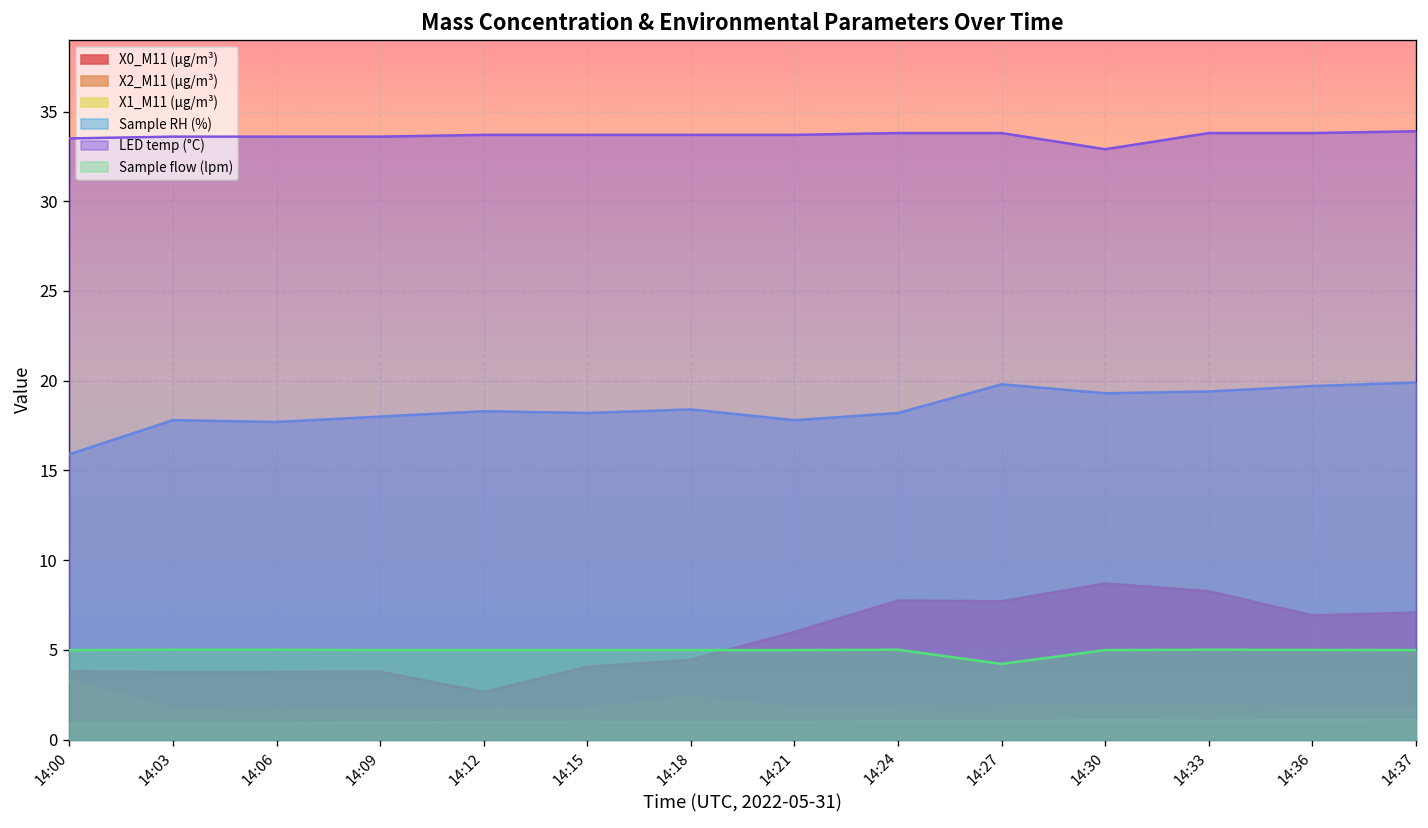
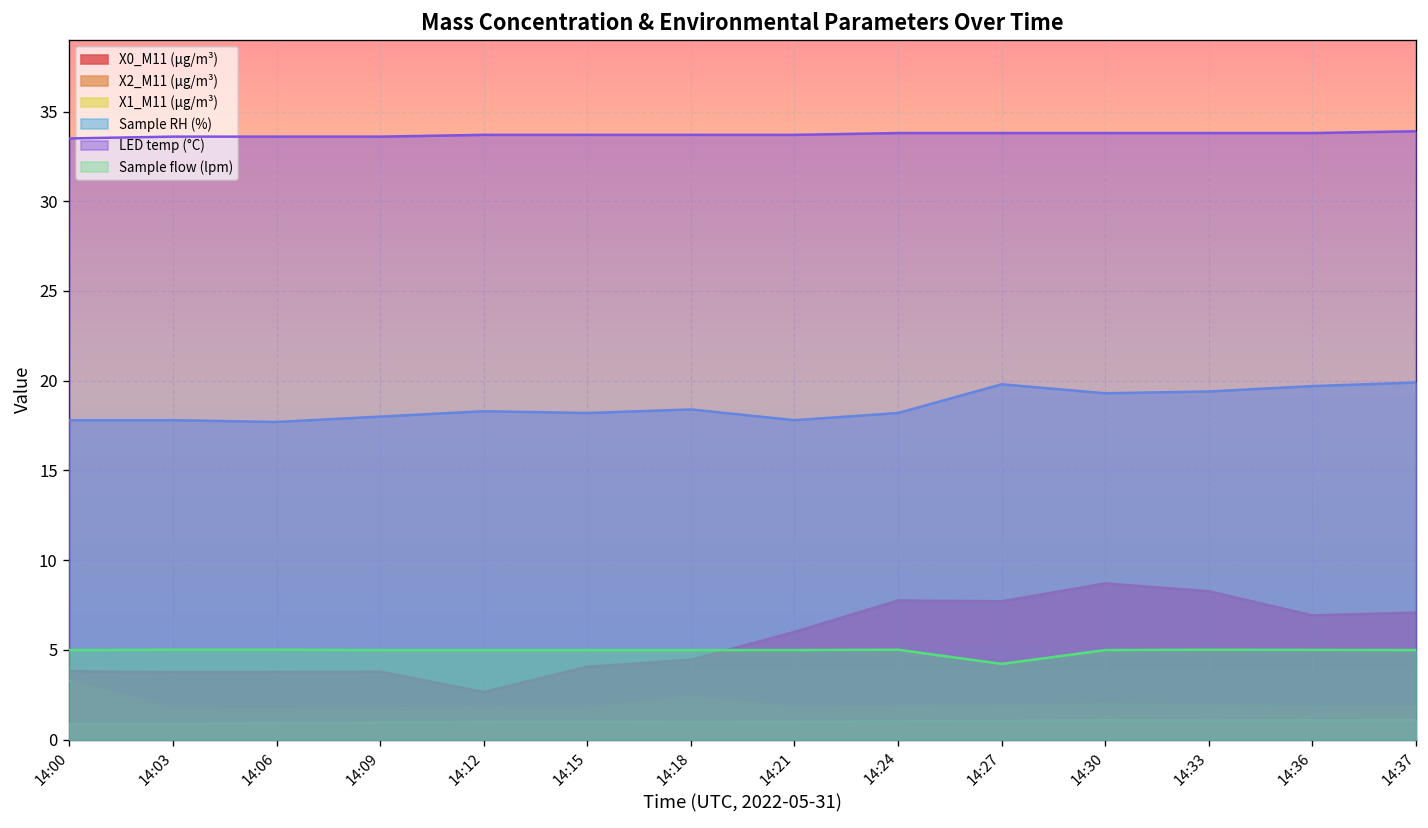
  {
    "X0_M11 (μg/m³)": {
      "14:00": 3.8,
      "14:03": 3.8,
      "14:06": 3.8,
      "14:09": 3.8,
      "14:12": 2.7,
      "14:15": 4.1,
      "14:18": 4.5,
      "14:21": 6.0,
      "14:24": 7.8,
      "14:27": 7.7,
      "14:30": 8.7,
      "14:33": 8.3,
      "14:36": 6.9,
      "14:37": 7.1
    },
    "X2_M11 (μg/m³)": {
      "14:00": 3.3,
      "14:03": 1.7,
      "14:06": 1.7,
      "14:09": 1.8,
      "14:12": 1.7,
      "14:15": 1.8,
      "14:18": 2.4,
      "14:21": 1.8,
      "14:24": 1.8,
      "14:27": 1.9,
      "14:30": 2.0,
      "14:33": 1.9,
      "14:36": 1.8,
      "14:37": 1.8
    },
    "X1_M11 (μg/m³)": {
      "14:00": 0.9,
      "14:03": 0.9,
      "14:06": 0.9,
      "14:09": 1.0,
      "14:12": 1.0,
      "14:15": 1.0,
      "14:18": 1.0,
      "14:21": 1.0,
      "14:24": 1.0,
      "14:27": 1.0,
      "14:30": 1.1,
      "14:33": 1.1,
      "14:36": 1.1,
      "14:37": 1.1
    },
    "Sample RH (%)": {
-     "14:00": 15.9,
+     "14:00": 17.8,
      "14:03": 17.8,
      "14:06": 17.7,
      "14:09": 18.0,
      "14:12": 18.3,
      "14:15": 18.2,
      "14:18": 18.4,
      "14:21": 17.8,
      "14:24": 18.2,
      "14:27": 19.8,
      "14:30": 19.3,
      "14:33": 19.4,
      "14:36": 19.7,
      "14:37": 19.9
    },
    "LED temp (°C)": {
      "14:00": 33.5,
      "14:06": 33.6,
      "14:09": 33.6,
      "14:12": 33.7,
      "14:15": 33.7,
      "14:18": 33.7,
      "14:21": 33.7,
      "14:24": 33.8,
      "14:27": 33.8,
-     "14:30": 32.9,
+     "14:30": 33.8,
      "14:33": 33.8,
      "14:36": 33.8,
      "14:37": 33.9
    },
    "Sample flow (lpm)": {
      "14:00": 5.0,
      "14:03": 5.0,
      "14:06": 5.0,
      "14:09": 5.0,
      "14:12": 5.0,
      "14:15": 5.0,
      "14:18": 5.0,
      "14:21": 5.0,
      "14:24": 5.0,
      "14:27": 4.2,
      "14:30": 5.0,
      "14:33": 5.0,
      "14:36": 5.0,
      "14:37": 5.0
    }
  }
